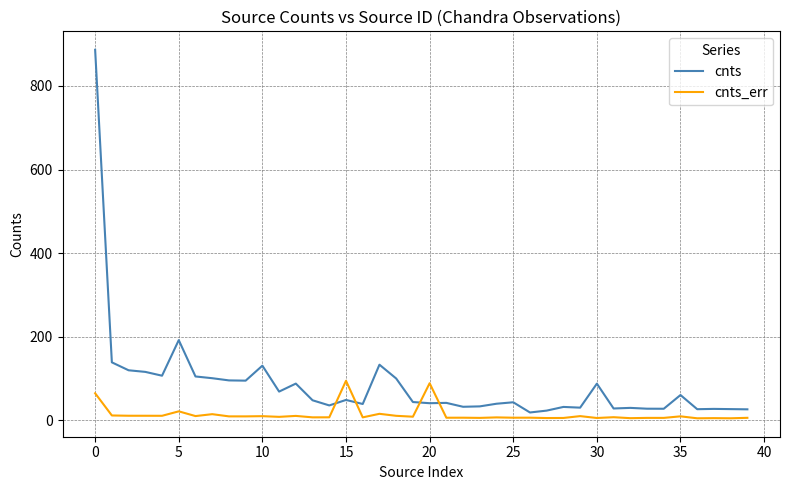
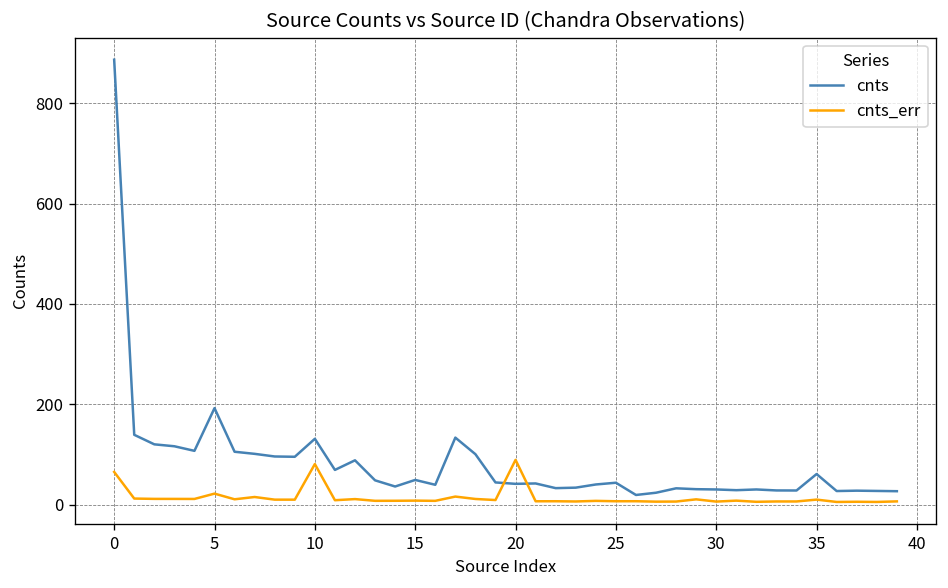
  {
    "cnts": {
      "0": 890,
      "10": 130,
      "15": 50,
      "20": 40,
      "25": 40,
-     "30": 90,
+     "30": 30,
      "35": 60
    },
    "cnts_err": {
      "0": 70,
-     "10": 10,
-     "15": 90,
+     "10": 80,
+     "15": 10,
      "20": 90,
      "25": 10,
      "30": 10,
      "35": 10
    }
  }
